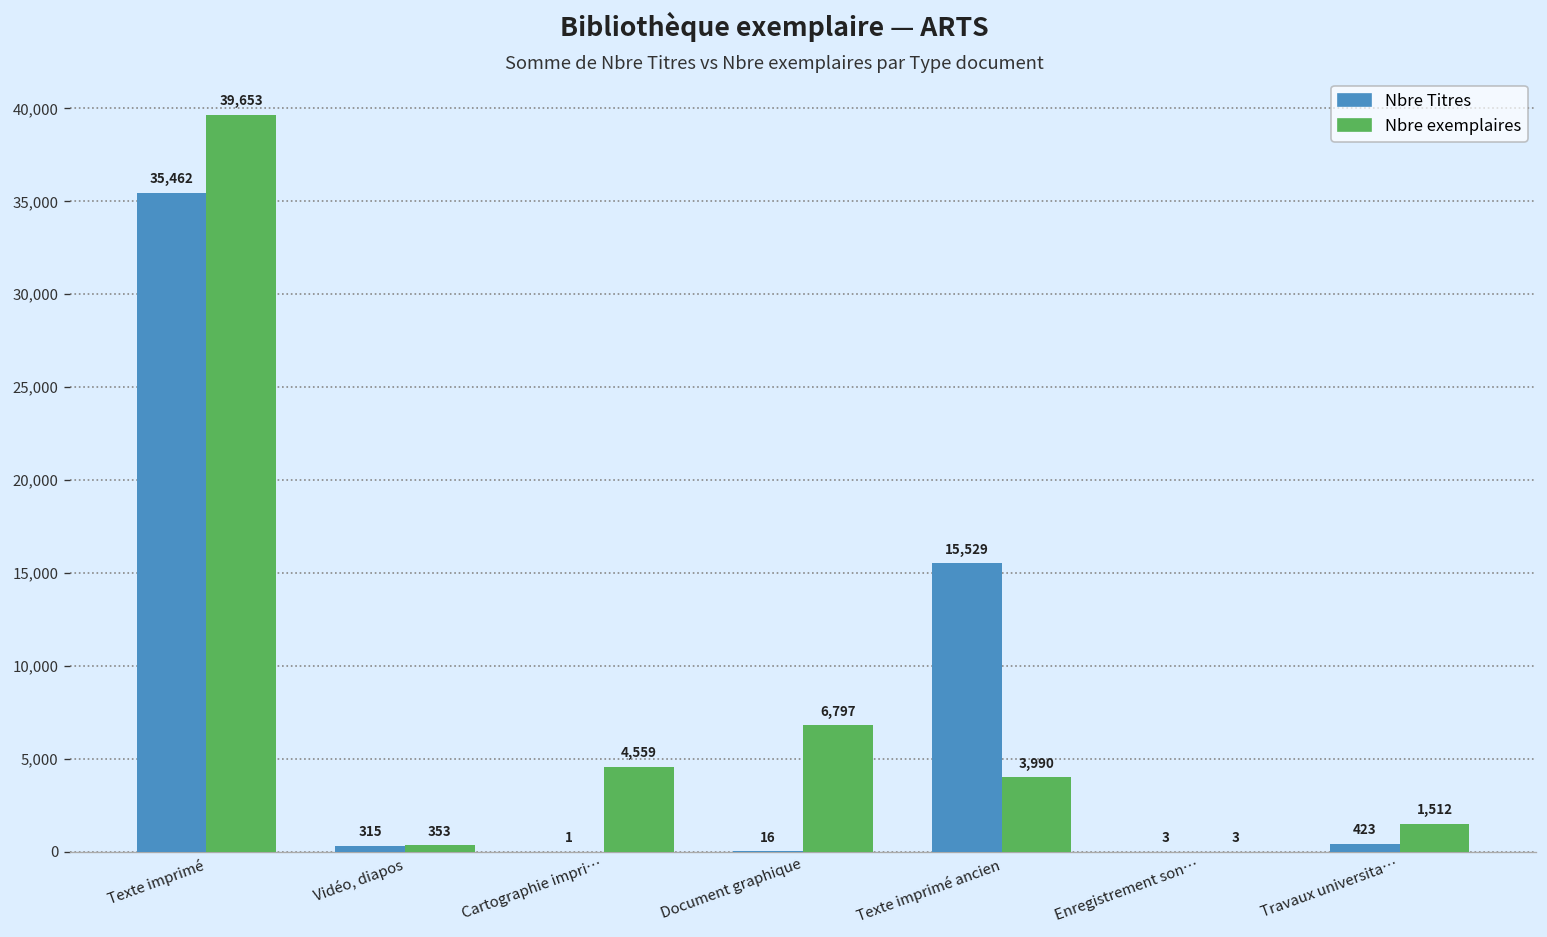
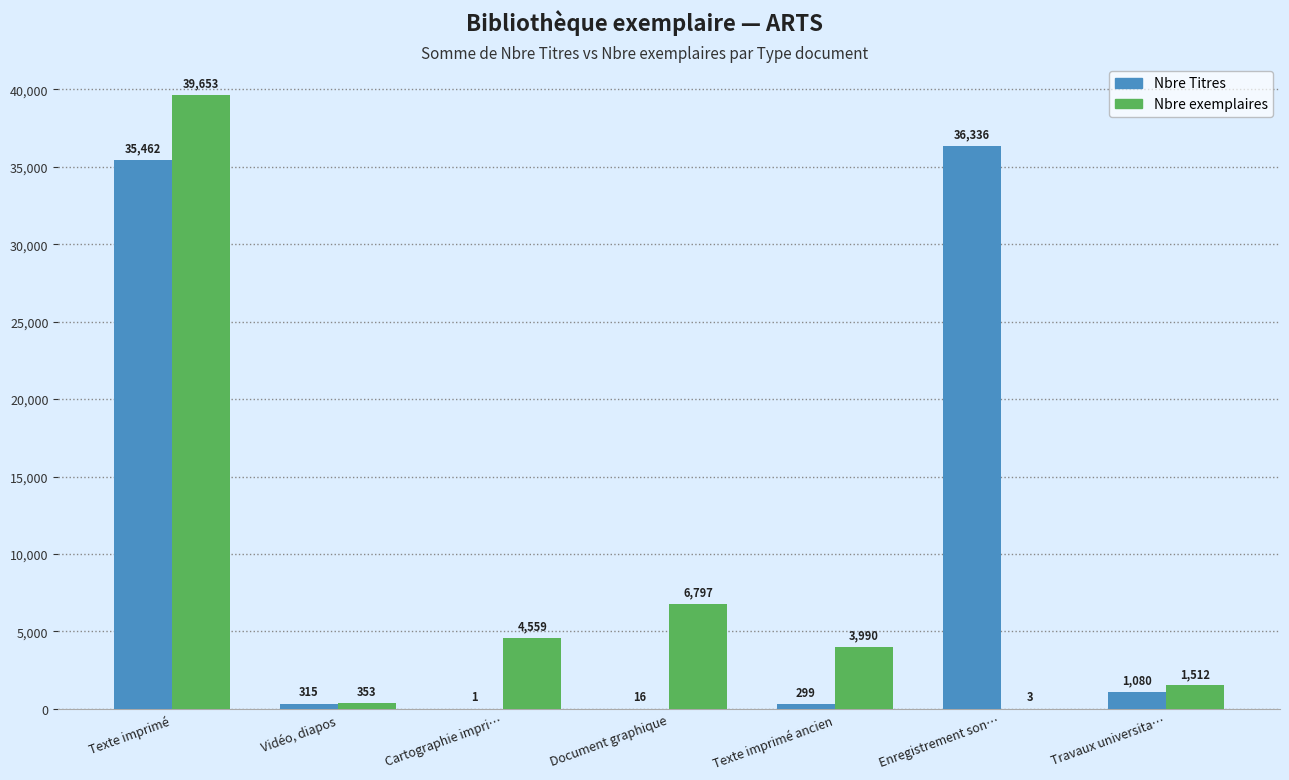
  {
    "Nbre Titres": {
      "Texte imprimé": "35,462",
      "Vidéo, diapos": "315",
      "Cartographie impri…": "1",
      "Document graphique": "16",
-     "Texte imprimé ancien": "15,529",
-     "Enregistrement son…": "3",
-     "Travaux universita…": "423"
+     "Texte imprimé ancien": "299",
+     "Enregistrement son…": "36,336",
+     "Travaux universita…": "1,080"
    },
    "Nbre exemplaires": {
      "Texte imprimé": "39,653",
      "Vidéo, diapos": "353",
      "Cartographie impri…": "4,559",
      "Document graphique": "6,797",
      "Texte imprimé ancien": "3,990",
      "Enregistrement son…": "3",
      "Travaux universita…": "1,512"
    }
  }
